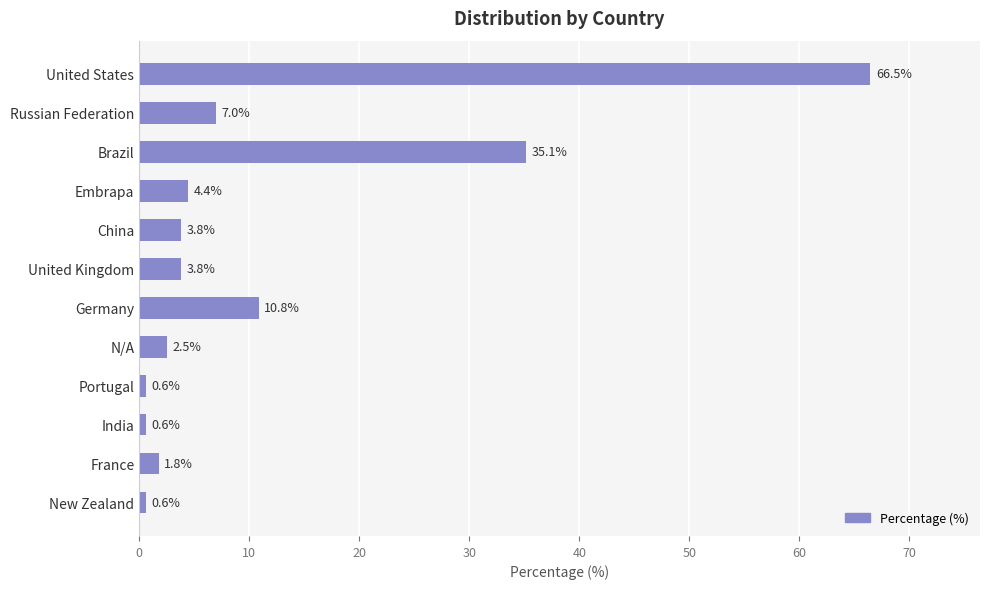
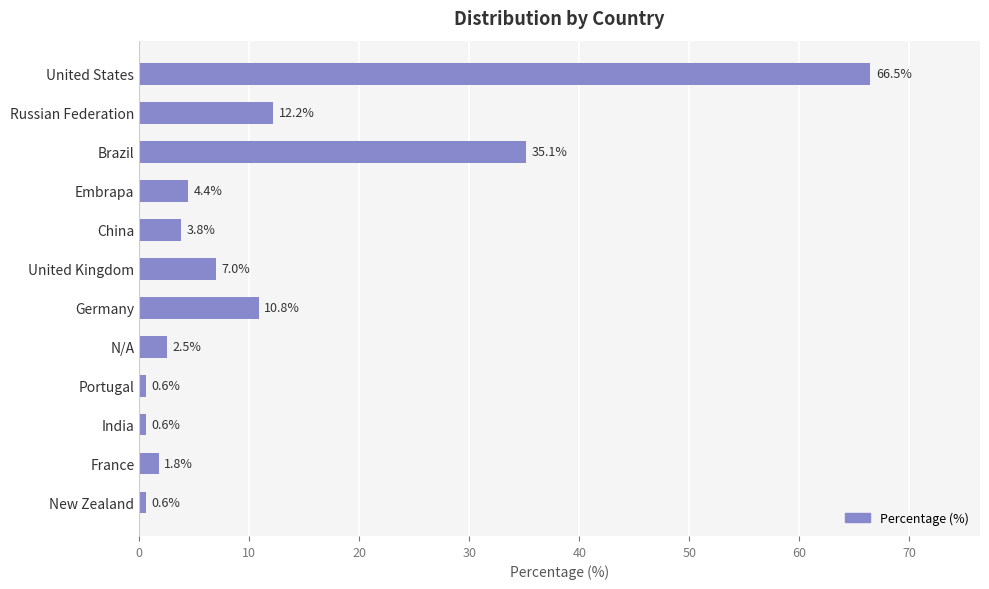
  {
    "United States": "66.5%",
-   "Russian Federation": "7.0%",
+   "Russian Federation": "12.2%",
    "Brazil": "35.1%",
    "Embrapa": "4.4%",
    "China": "3.8%",
-   "United Kingdom": "3.8%",
+   "United Kingdom": "7.0%",
    "Germany": "10.8%",
    "N/A": "2.5%",
    "Portugal": "0.6%",
    "India": "0.6%",
    "France": "1.8%",
    "New Zealand": "0.6%"
  }
